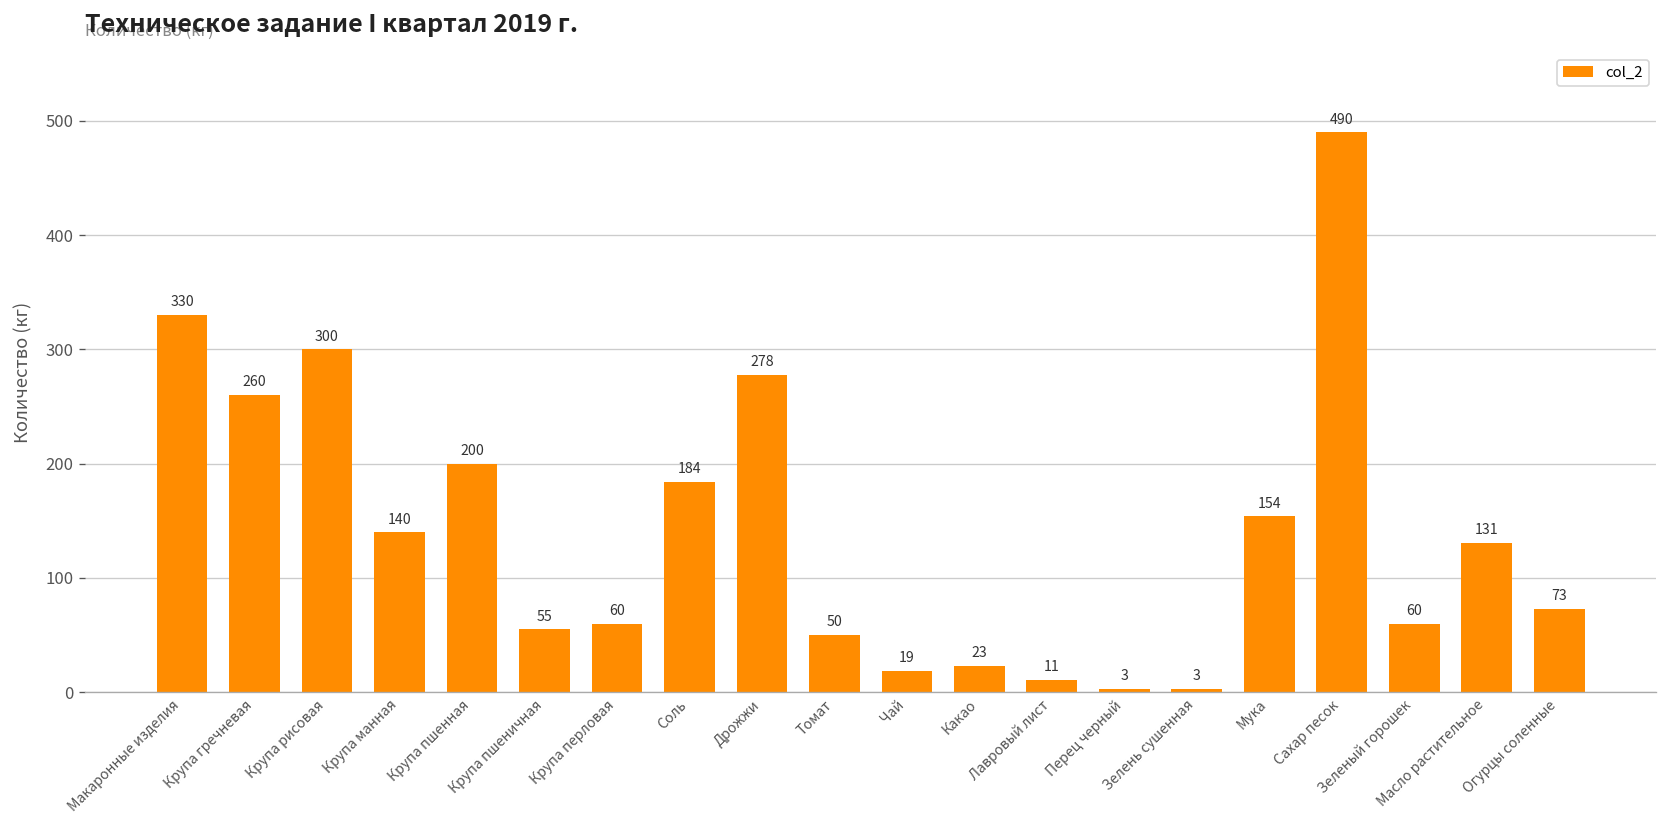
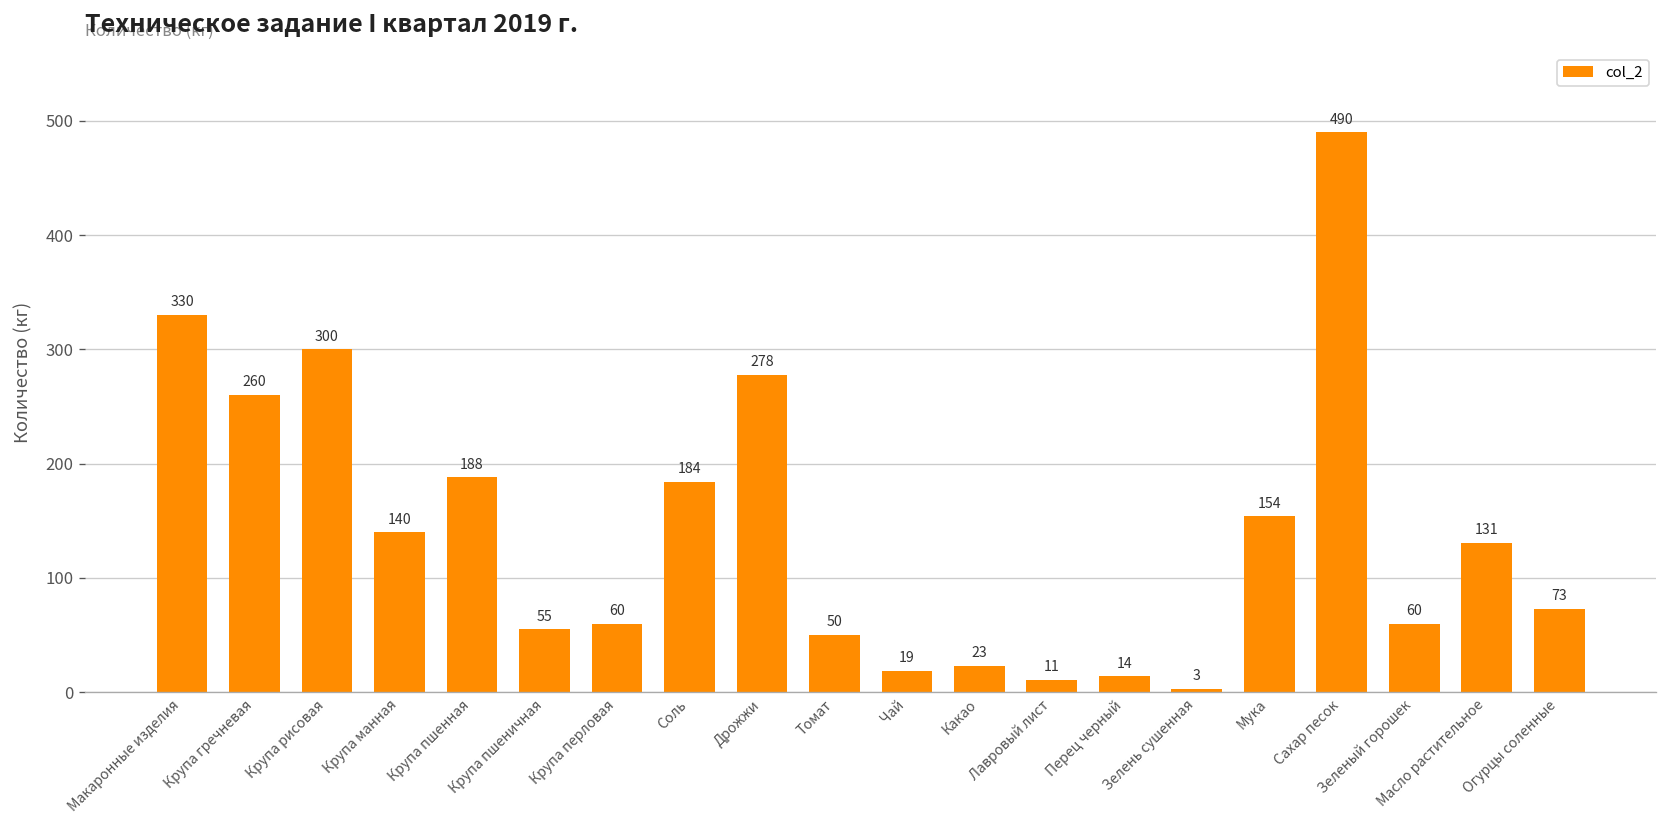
  {
    "Макаронные изделия": 330,
    "Крупа гречневая": 260,
    "Крупа рисовая": 300,
    "Крупа манная": 140,
-   "Крупа пшенная": 200,
+   "Крупа пшенная": 188,
    "Крупа пшеничная": 55,
    "Крупа перловая": 60,
    "Соль": 184,
    "Дрожжи": 278,
    "Томат": 50,
    "Чай": 19,
    "Какао": 23,
    "Лавровый лист": 11,
-   "Перец черный": 3,
+   "Перец черный": 14,
    "Зелень сушенная": 3,
    "Мука": 154,
    "Сахар песок": 490,
    "Зеленый горошек": 60,
    "Масло растительное": 131,
    "Огурцы соленные": 73
  }
